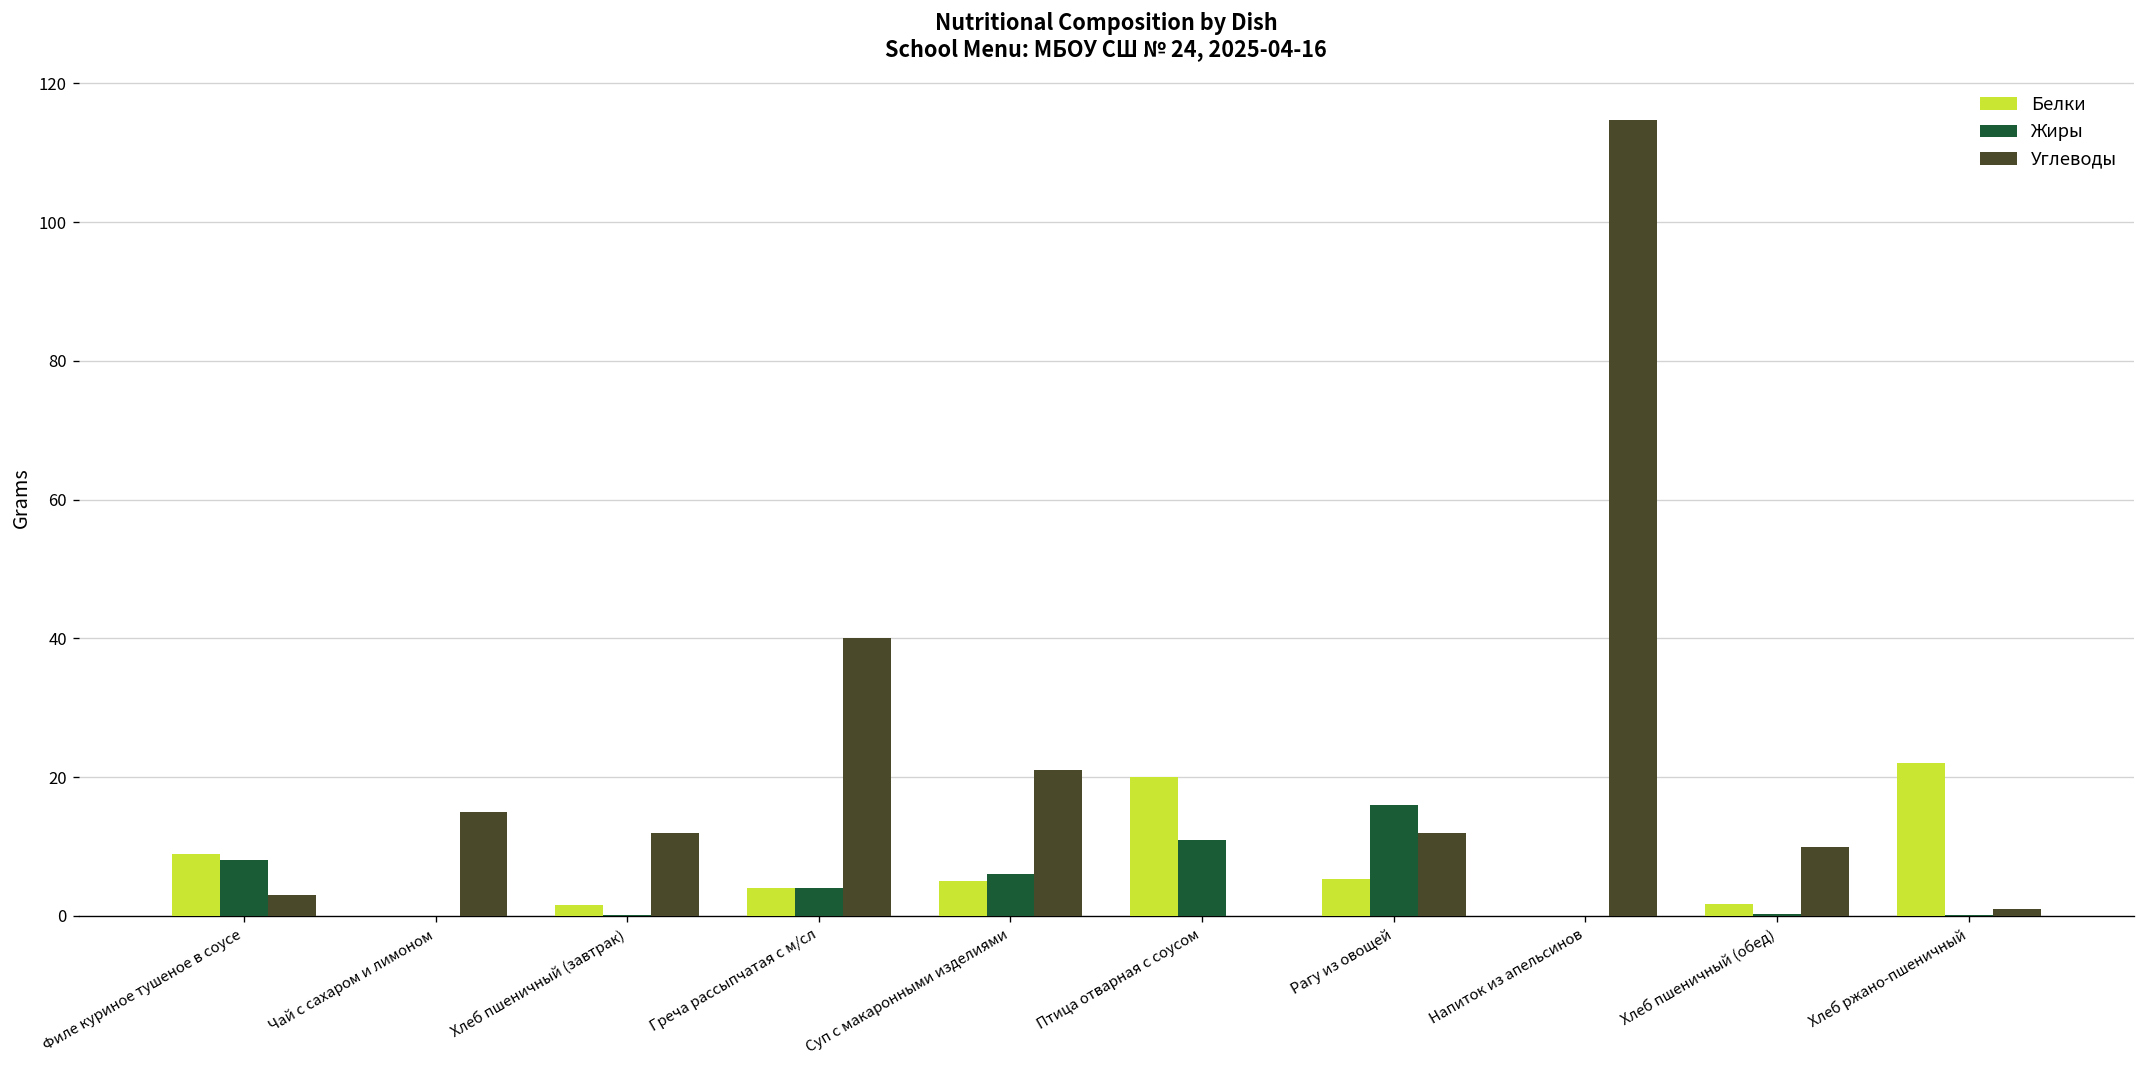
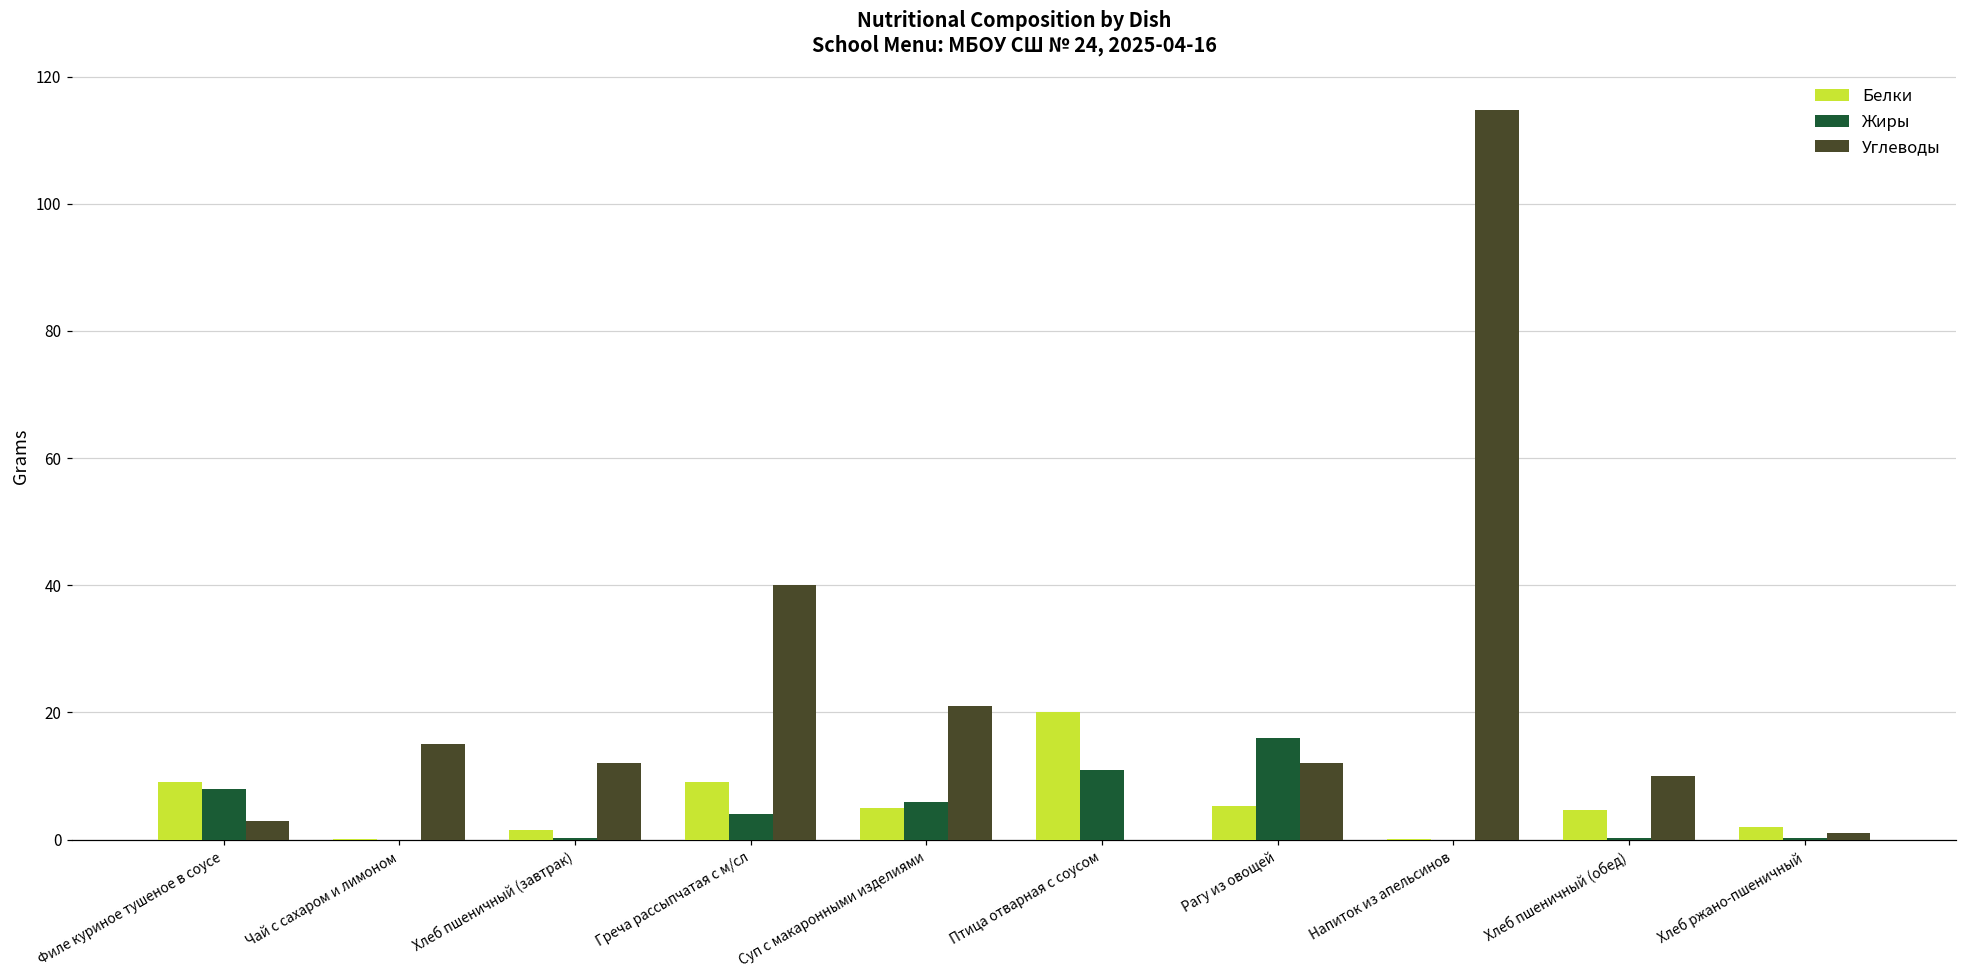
  {
    "Белки": {
      "Филе куриное тушеное в соусе": 9,
      "Хлеб пшеничный (завтрак)": 2,
-     "Греча рассыпчатая с м/сл": 4,
+     "Греча рассыпчатая с м/сл": 9,
      "Суп с макаронными изделиями": 5,
      "Птица отварная с соусом": 20,
      "Рагу из овощей": 5,
-     "Хлеб пшеничный (обед)": 2,
-     "Хлеб ржано-пшеничный": 22
+     "Хлеб пшеничный (обед)": 5,
+     "Хлеб ржано-пшеничный": 2
    }
  }
